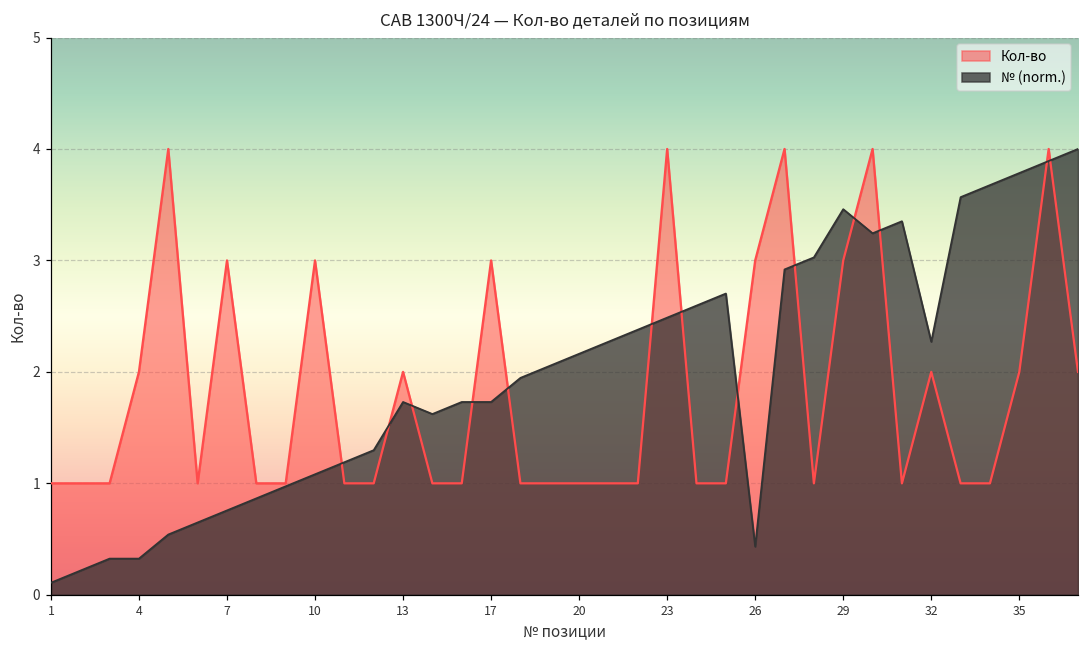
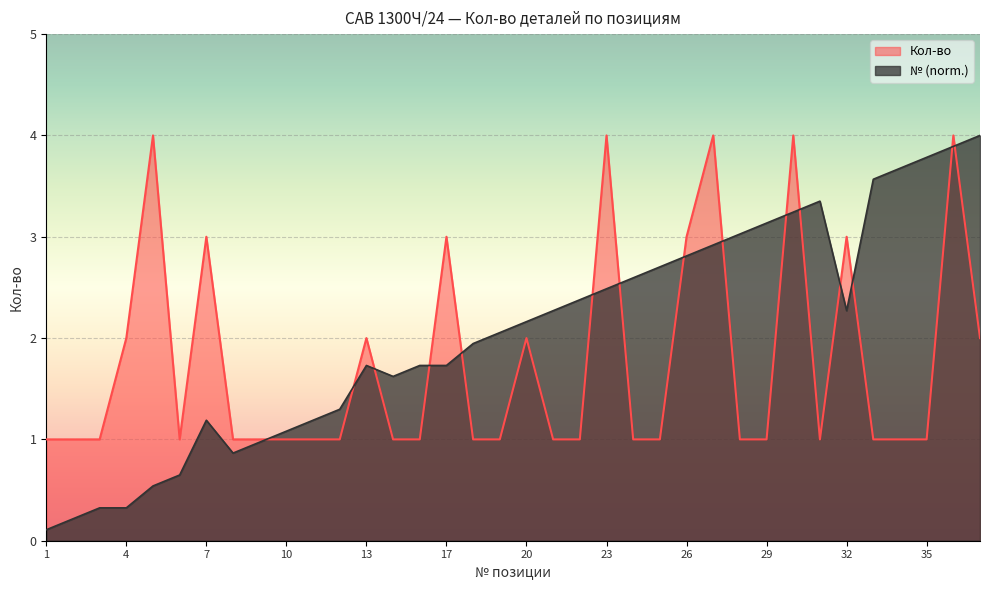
  {
    "Кол-во": {
      "1": 1,
      "4": 2,
      "7": 3,
-     "10": 3,
+     "10": 1,
      "13": 2,
      "17": 3,
-     "20": 1,
+     "20": 2,
      "23": 4,
      "26": 3,
-     "29": 3,
-     "32": 2,
-     "35": 2
+     "29": 1,
+     "32": 3,
+     "35": 1
    },
    "№ (norm.)": {
      "1": 0.11,
      "4": 0.32,
-     "7": 0.76,
+     "7": 1.19,
      "10": 1.08,
      "13": 1.73,
      "17": 1.73,
      "20": 2.16,
      "23": 2.49,
-     "26": 0.43,
-     "29": 3.46,
+     "26": 2.81,
+     "29": 3.14,
      "32": 2.27,
      "35": 3.78
    }
  }
